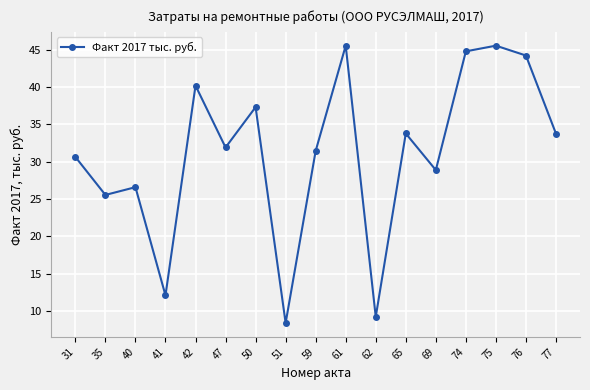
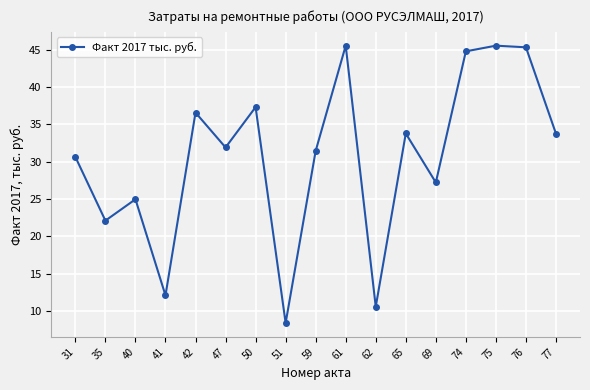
  {
    "31": 31,
-   "35": 26,
-   "40": 27,
+   "35": 22,
+   "40": 25,
    "41": 12,
-   "42": 40,
+   "42": 37,
    "47": 32,
    "50": 37,
    "51": 8,
    "59": 31,
    "61": 46,
-   "62": 9,
+   "62": 11,
    "65": 34,
-   "69": 29,
+   "69": 27,
    "74": 45,
    "75": 46,
-   "76": 44,
+   "76": 45,
    "77": 34
  }
